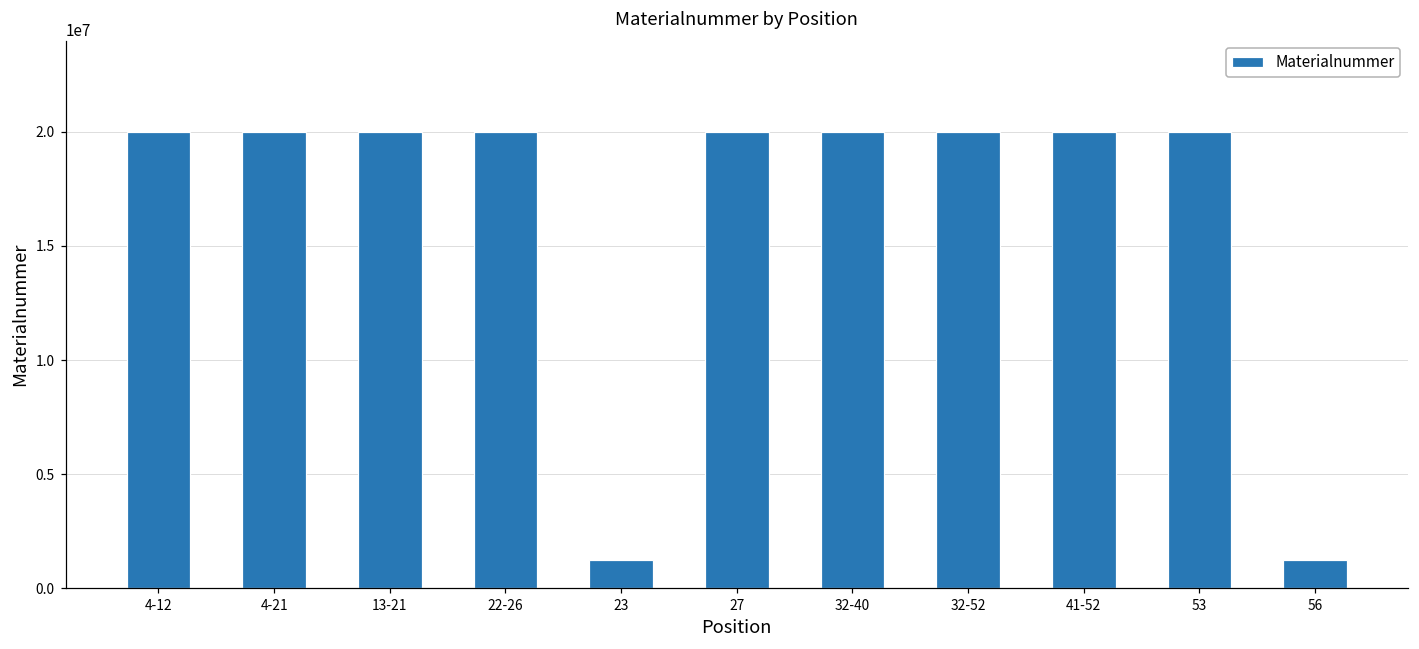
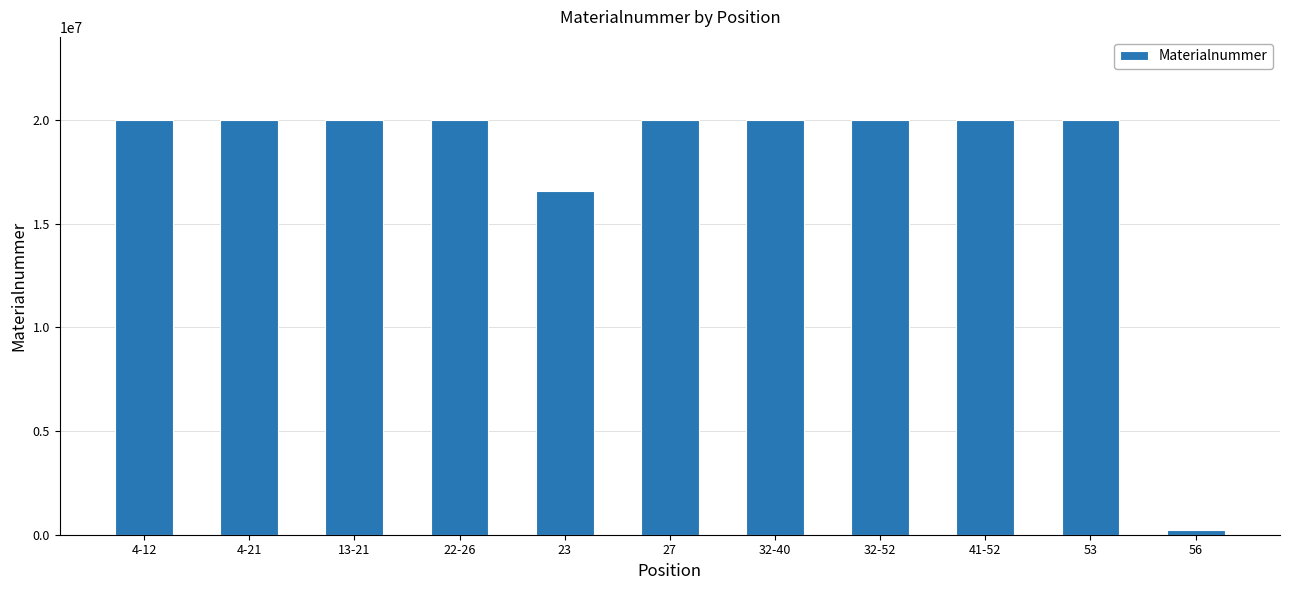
  {
    "4-12": 20000000,
    "4-21": 20000000,
    "13-21": 20000000,
    "22-26": 20000000,
-   "23": 1200000,
+   "23": 16600000,
    "27": 20000000,
    "32-40": 20000000,
    "32-52": 20000000,
    "41-52": 20000000,
    "53": 20000000,
-   "56": 1200000
+   "56": 200000
  }
